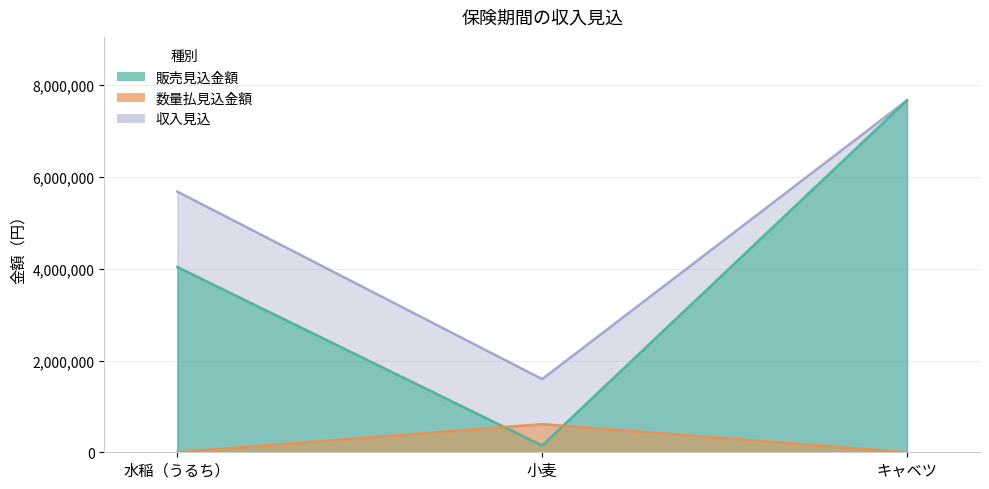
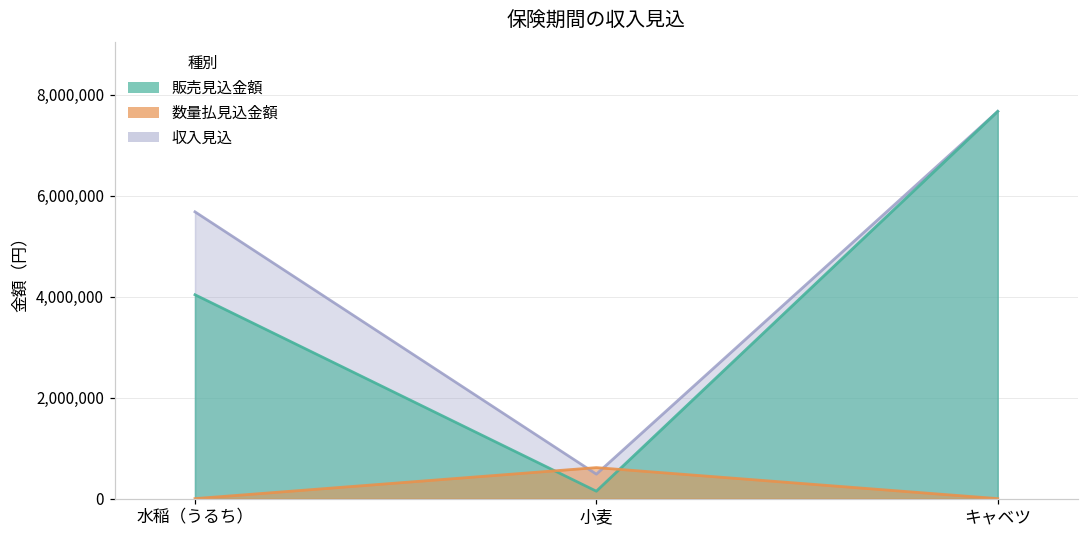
  {
    "収入見込": {
      "水稲（うるち）": "5,700,000",
-     "小麦": "1,600,000"
+     "小麦": "500,000"
    },
    "販売見込金額": {
      "水稲（うるち）": "4,000,000",
      "小麦": "100,000"
    },
    "数量払見込金額": {
      "水稲（うるち）": "0",
      "小麦": "600,000",
      "キャベツ": "0"
    }
  }
